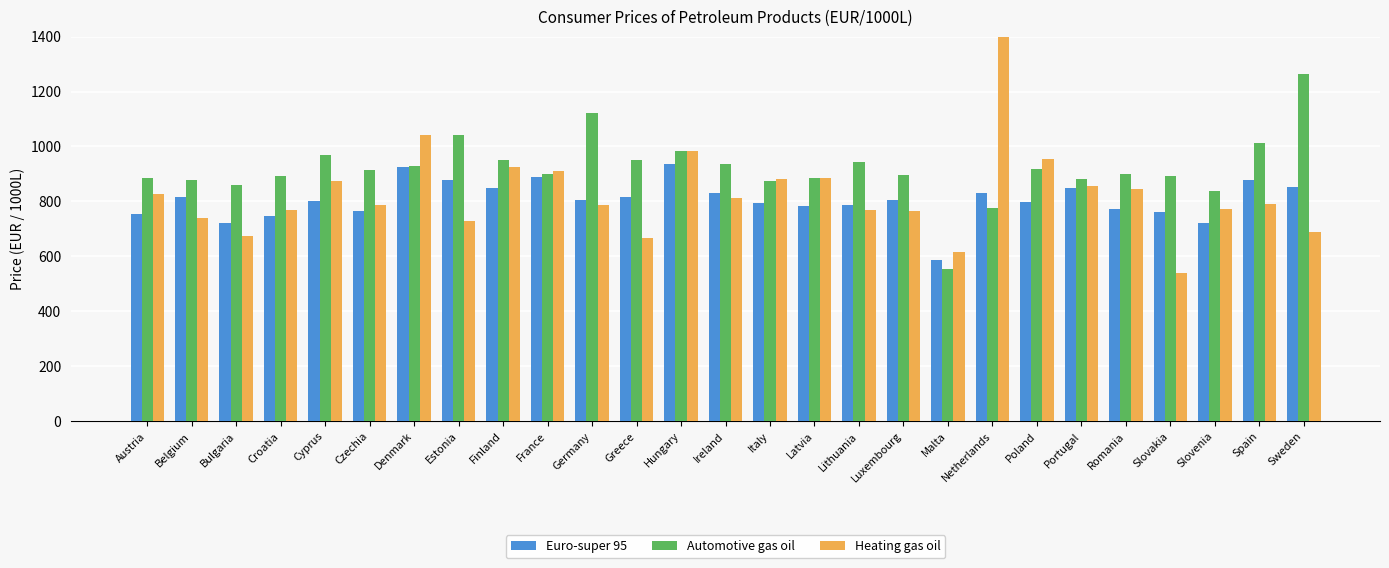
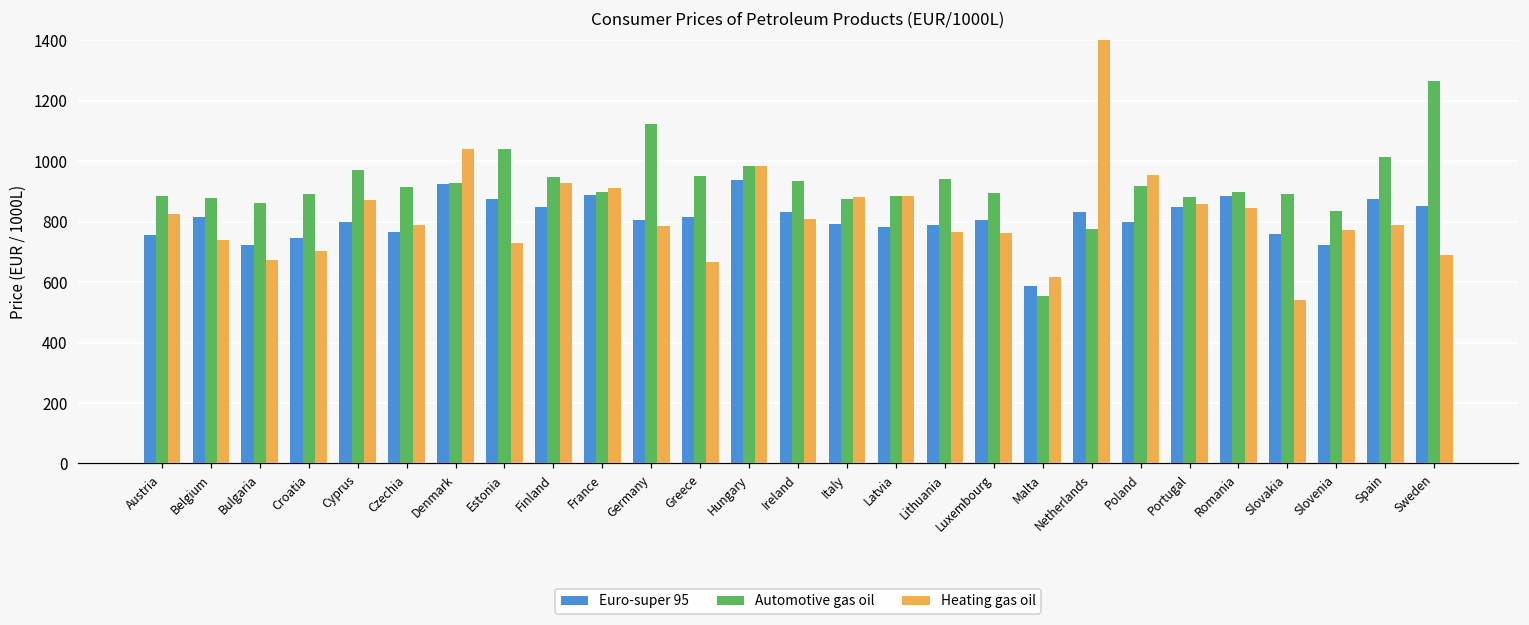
  {
    "Euro-super 95": {
      "Austria": 750,
      "Belgium": 810,
      "Bulgaria": 720,
      "Croatia": 750,
      "Cyprus": 800,
      "Czechia": 770,
      "Denmark": 930,
      "Estonia": 880,
      "Finland": 850,
      "France": 890,
      "Germany": 800,
      "Greece": 820,
      "Hungary": 940,
      "Ireland": 830,
      "Italy": 790,
      "Latvia": 780,
      "Lithuania": 790,
      "Luxembourg": 800,
      "Malta": 590,
      "Netherlands": 830,
      "Poland": 800,
      "Portugal": 850,
-     "Romania": 770,
+     "Romania": 880,
      "Slovakia": 760,
      "Slovenia": 720,
      "Spain": 880,
      "Sweden": 850
    },
    "Automotive gas oil": {
      "Austria": 880,
      "Belgium": 880,
      "Bulgaria": 860,
      "Croatia": 890,
      "Cyprus": 970,
      "Czechia": 910,
      "Denmark": 930,
      "Estonia": 1040,
      "Finland": 950,
      "France": 900,
      "Germany": 1120,
      "Greece": 950,
      "Hungary": 980,
      "Ireland": 940,
      "Italy": 880,
      "Latvia": 880,
      "Lithuania": 940,
      "Luxembourg": 900,
      "Malta": 550,
      "Netherlands": 780,
      "Poland": 920,
      "Portugal": 880,
      "Romania": 900,
      "Slovakia": 890,
      "Slovenia": 840,
      "Spain": 1010,
      "Sweden": 1270
    },
    "Heating gas oil": {
      "Austria": 830,
      "Belgium": 740,
      "Bulgaria": 670,
-     "Croatia": 770,
+     "Croatia": 700,
      "Cyprus": 870,
      "Czechia": 790,
      "Denmark": 1040,
      "Estonia": 730,
      "Finland": 930,
      "France": 910,
      "Germany": 780,
      "Greece": 670,
      "Hungary": 980,
      "Ireland": 810,
      "Italy": 880,
      "Latvia": 880,
      "Lithuania": 770,
      "Luxembourg": 760,
      "Malta": 620,
      "Poland": 950,
      "Portugal": 860,
      "Romania": 840,
      "Slovakia": 540,
      "Slovenia": 770,
      "Spain": 790,
      "Sweden": 690
    }
  }
